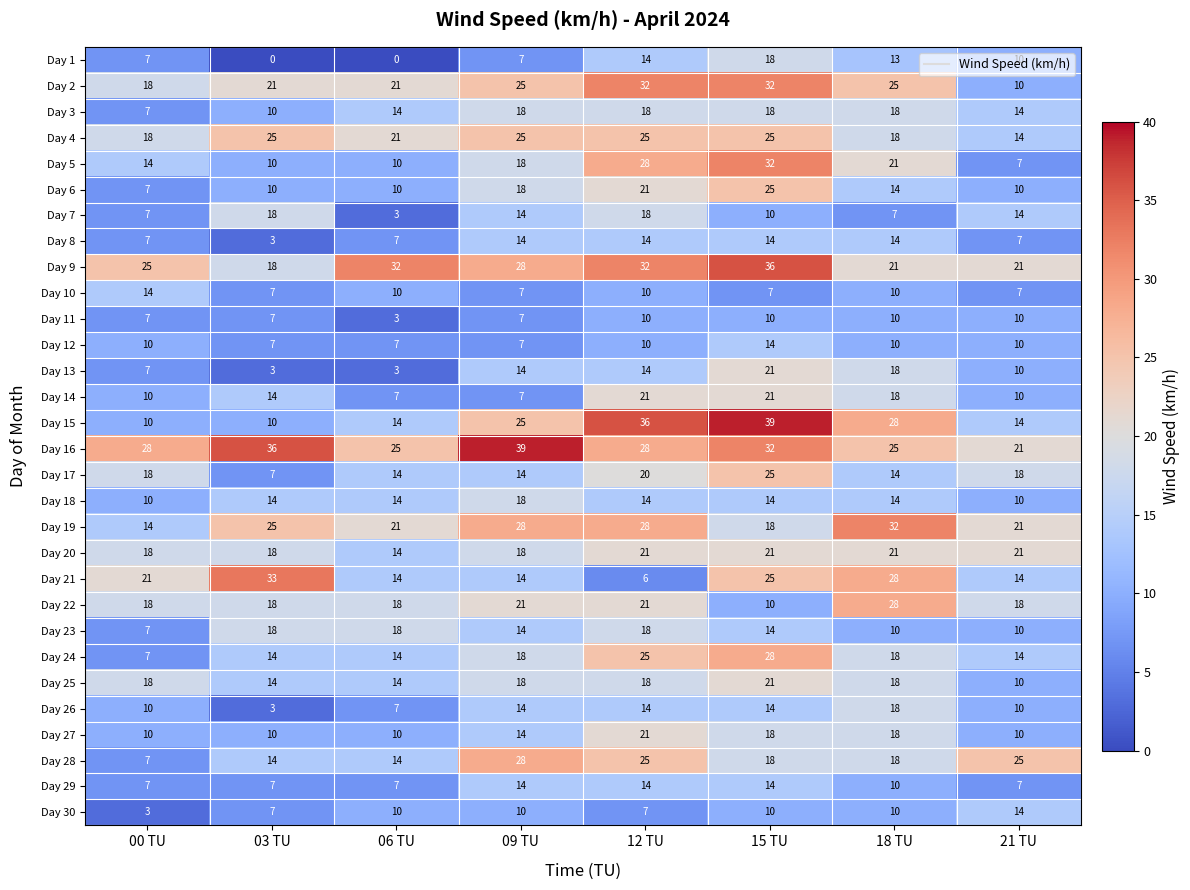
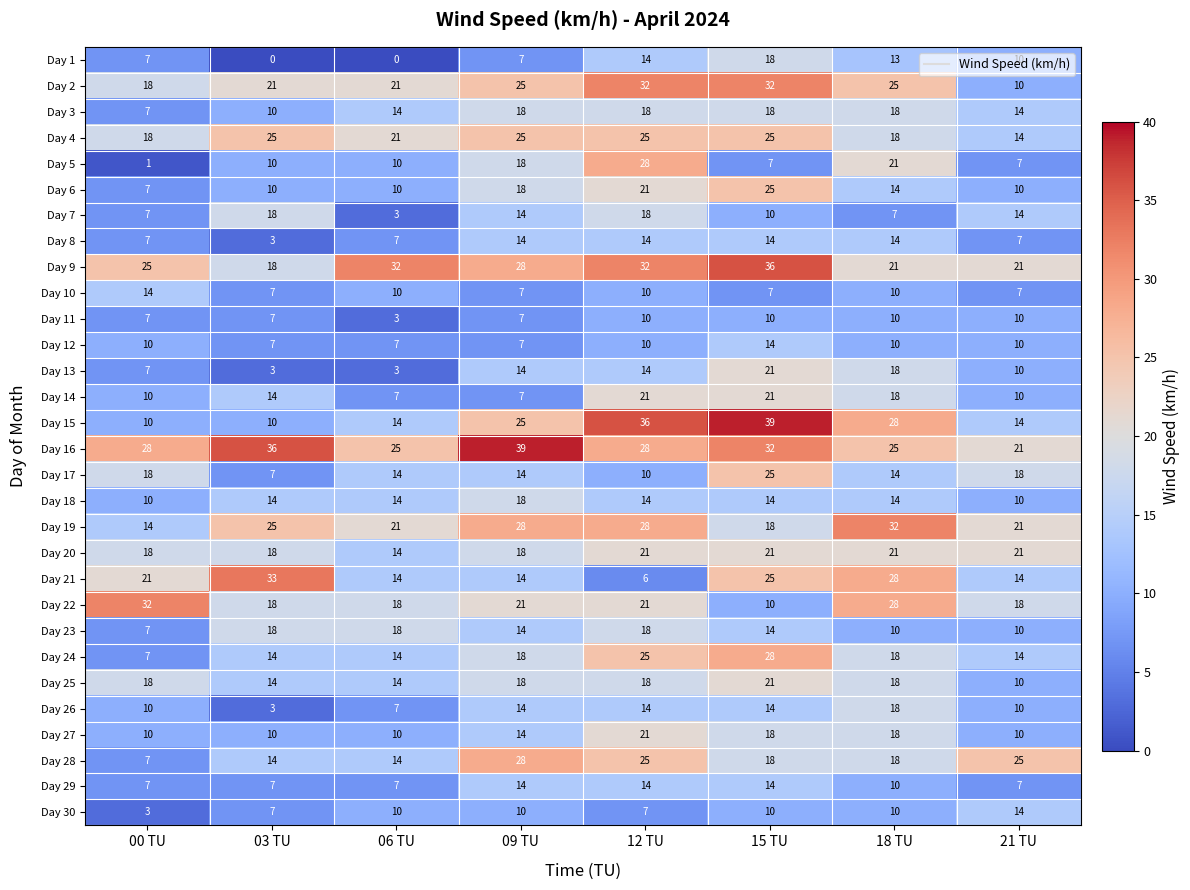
  {
    "Day 5": {
-     "00 TU": 14,
+     "00 TU": 1,
      "03 TU": 10,
      "06 TU": 10,
      "09 TU": 18,
      "12 TU": 28,
-     "15 TU": 32,
+     "15 TU": 7,
      "18 TU": 21,
      "21 TU": 7
    },
    "Day 17": {
      "00 TU": 18,
      "03 TU": 7,
      "06 TU": 14,
      "09 TU": 14,
-     "12 TU": 20,
+     "12 TU": 10,
      "15 TU": 25,
      "18 TU": 14,
      "21 TU": 18
    },
    "Day 22": {
-     "00 TU": 18,
+     "00 TU": 32,
      "03 TU": 18,
      "06 TU": 18,
      "09 TU": 21,
      "12 TU": 21,
      "15 TU": 10,
      "18 TU": 28,
      "21 TU": 18
    }
  }
